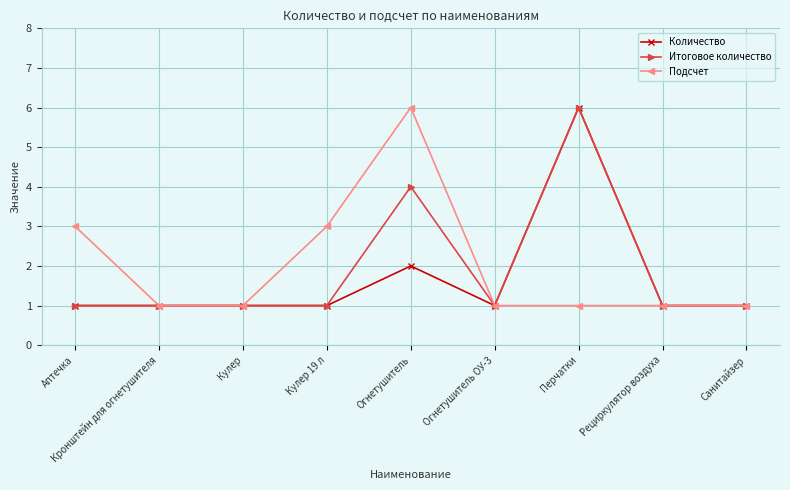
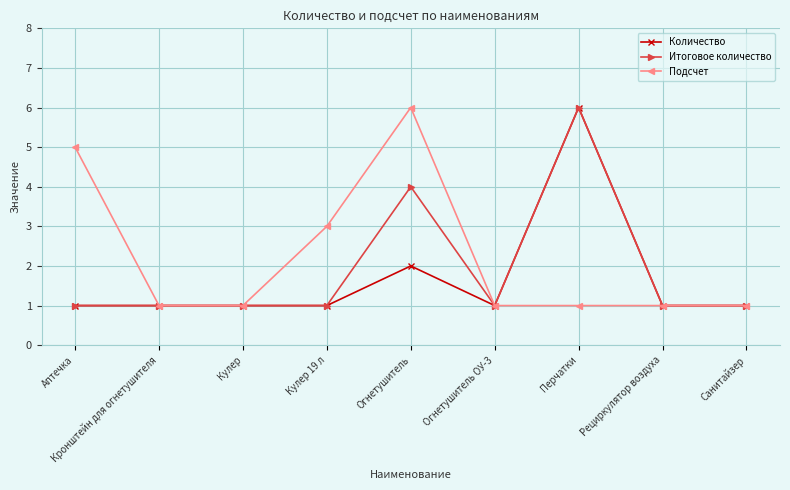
  {
    "Количество": {
      "Огнетушитель": 2
    },
    "Итоговое количество": {
      "Огнетушитель": 4
    },
    "Подсчет": {
-     "Аптечка": 3,
+     "Аптечка": 5,
      "Кулер 19 л": 3,
      "Огнетушитель": 6,
      "Перчатки": 1
    }
  }
